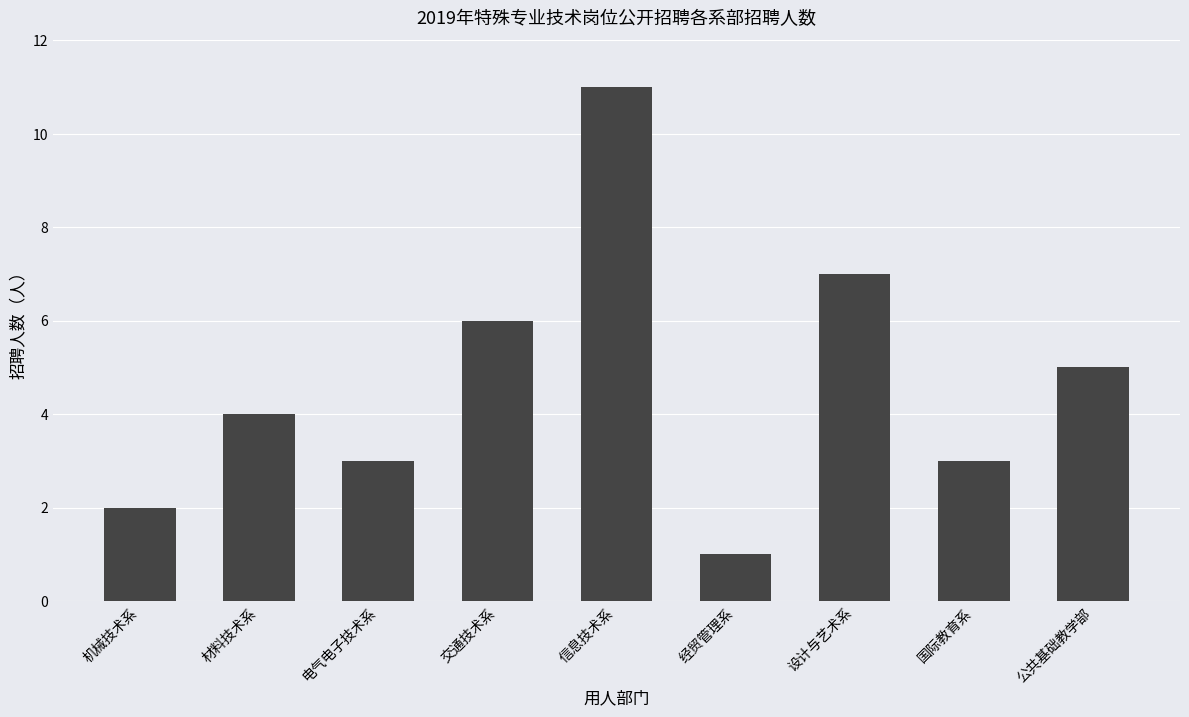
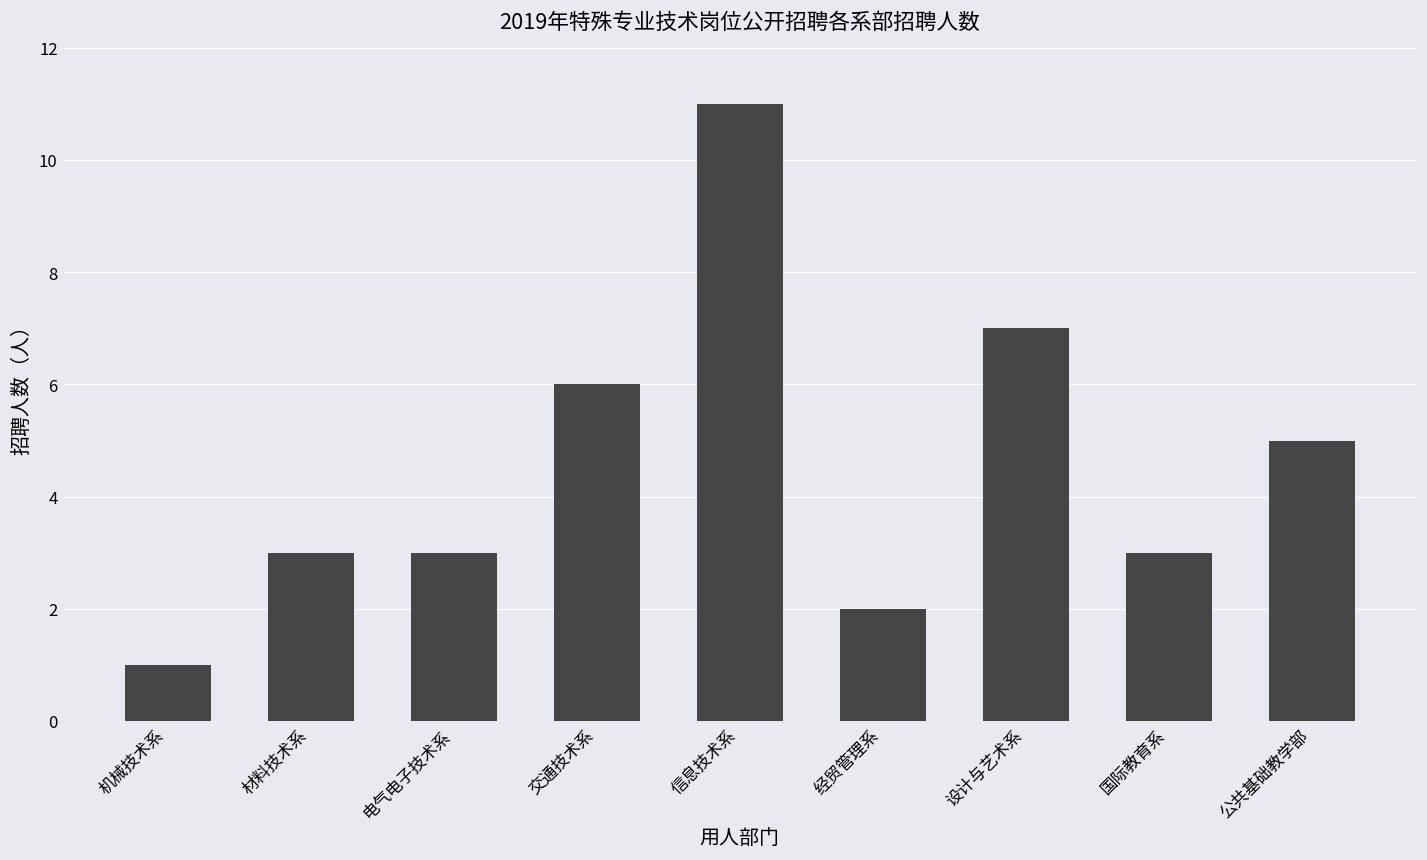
  {
-   "机械技术系": 2,
-   "材料技术系": 4,
+   "机械技术系": 1,
+   "材料技术系": 3,
    "电气电子技术系": 3,
    "交通技术系": 6,
    "信息技术系": 11,
-   "经贸管理系": 1,
+   "经贸管理系": 2,
    "设计与艺术系": 7,
    "国际教育系": 3,
    "公共基础教学部": 5
  }
